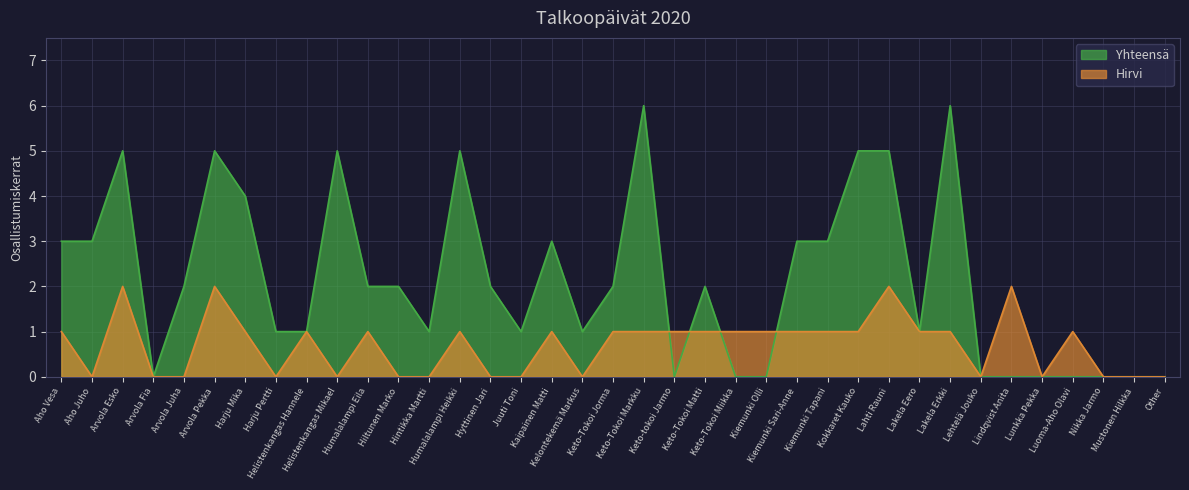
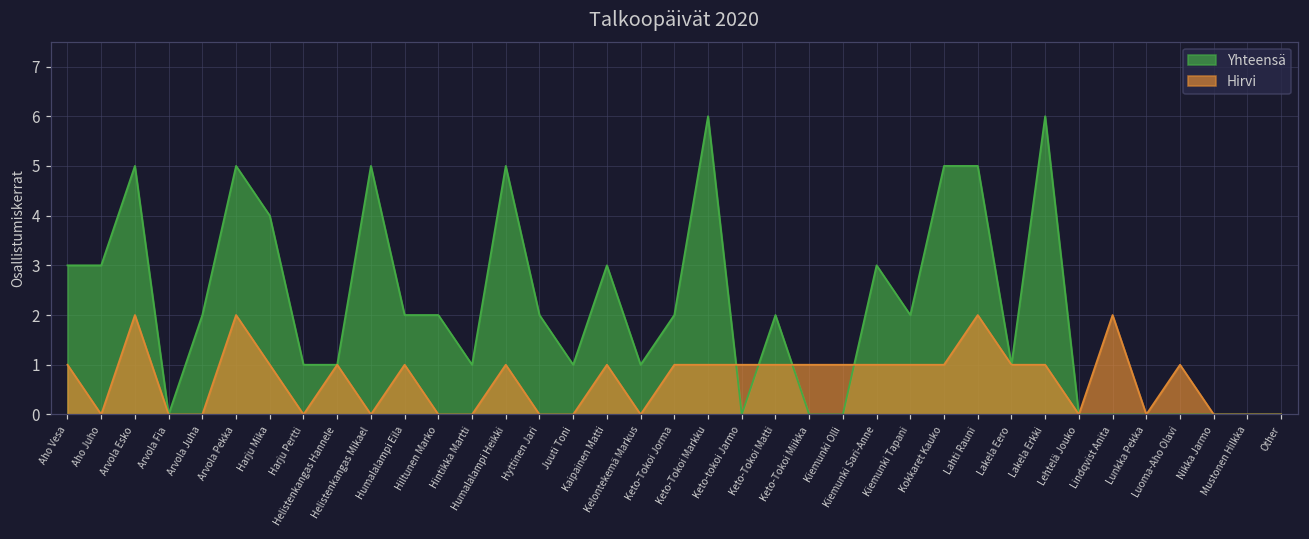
  {
    "Yhteensä": {
      "Aho Vesa": 3,
      "Aho Juho": 3,
      "Arvola Esko": 5,
      "Arvola Juha": 2,
      "Arvola Pekka": 5,
      "Harju Mika": 4,
      "Harju Pertti": 1,
      "Helistenkangas Mikael": 5,
      "Humalalampi Eila": 2,
      "Hiltunen Marko": 2,
      "Hintikka Martti": 1,
      "Humalalampi Heikki": 5,
      "Hyttinen Jari": 2,
      "Juuti Toni": 1,
      "Kaipainen Matti": 3,
      "Kelontekemä Markus": 1,
      "Keto-Tokoi Jorma": 2,
      "Keto-Tokoi Markku": 6,
      "Keto-tokoi Jarmo": 0,
      "Keto-Tokoi Matti": 2,
      "Keto-Tokoi Miikka": 0,
      "Kiemunki Olli": 0,
      "Kiemunki Sari-Anne": 3,
-     "Kiemunki Tapani": 3,
+     "Kiemunki Tapani": 2,
      "Kokkaret Kauko": 5,
      "Lahti Rauni": 5,
      "Lakela Erkki": 6,
      "Lindqvist Anita": 0,
      "Luoma-Aho Olavi": 0
    },
    "Hirvi": {
      "Aho Vesa": 1,
      "Aho Juho": 0,
      "Arvola Esko": 2,
      "Arvola Juha": 0,
      "Arvola Pekka": 2,
      "Harju Mika": 1,
      "Harju Pertti": 0,
      "Helistenkangas Mikael": 0,
      "Humalalampi Eila": 1,
      "Hiltunen Marko": 0,
      "Hintikka Martti": 0,
      "Humalalampi Heikki": 1,
      "Hyttinen Jari": 0,
      "Juuti Toni": 0,
      "Kaipainen Matti": 1,
      "Kelontekemä Markus": 0,
      "Keto-Tokoi Jorma": 1,
      "Keto-Tokoi Markku": 1,
      "Keto-tokoi Jarmo": 1,
      "Keto-Tokoi Matti": 1,
      "Keto-Tokoi Miikka": 1,
      "Kiemunki Olli": 1,
      "Kiemunki Sari-Anne": 1,
      "Kiemunki Tapani": 1,
      "Kokkaret Kauko": 1,
      "Lahti Rauni": 2,
      "Lakela Erkki": 1,
      "Lindqvist Anita": 2,
      "Luoma-Aho Olavi": 1
    }
  }
